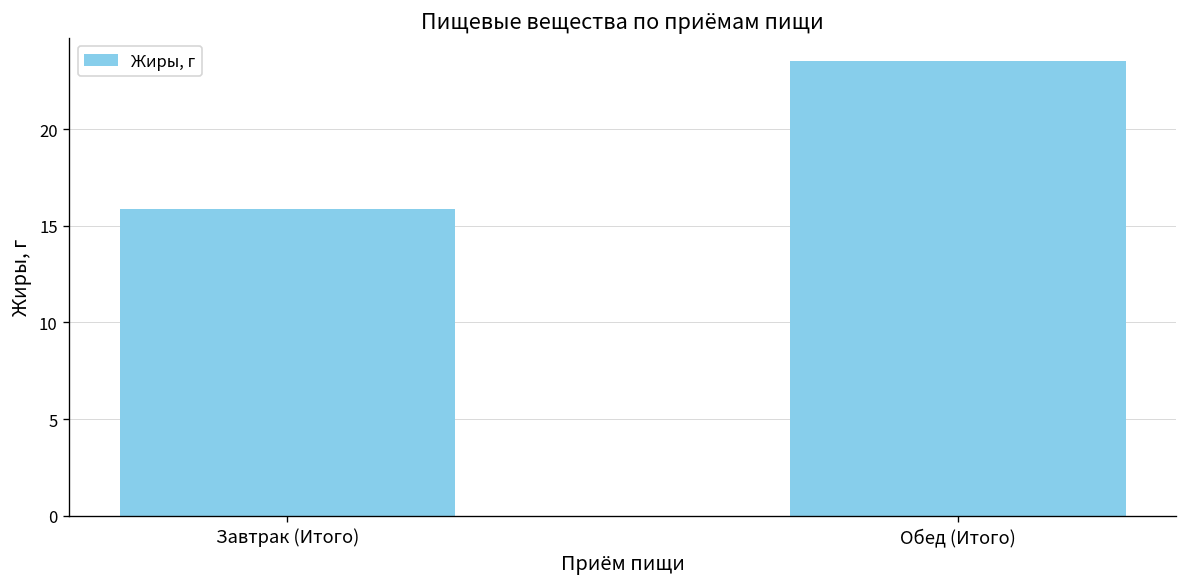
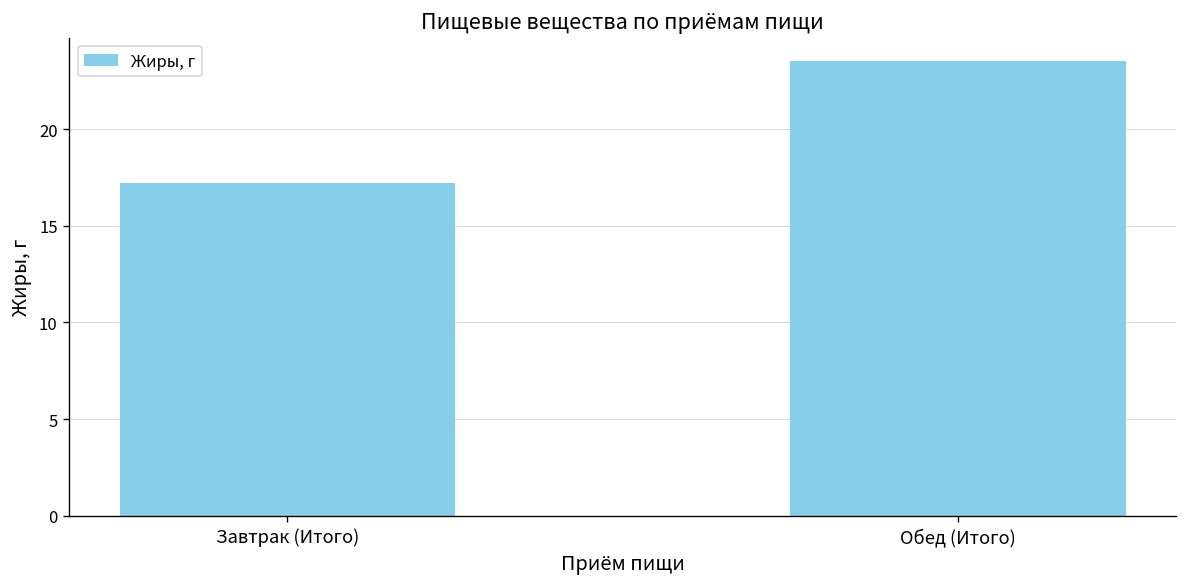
  {
-   "Завтрак (Итого)": 15.9,
+   "Завтрак (Итого)": 17.2,
    "Обед (Итого)": 23.6
  }
